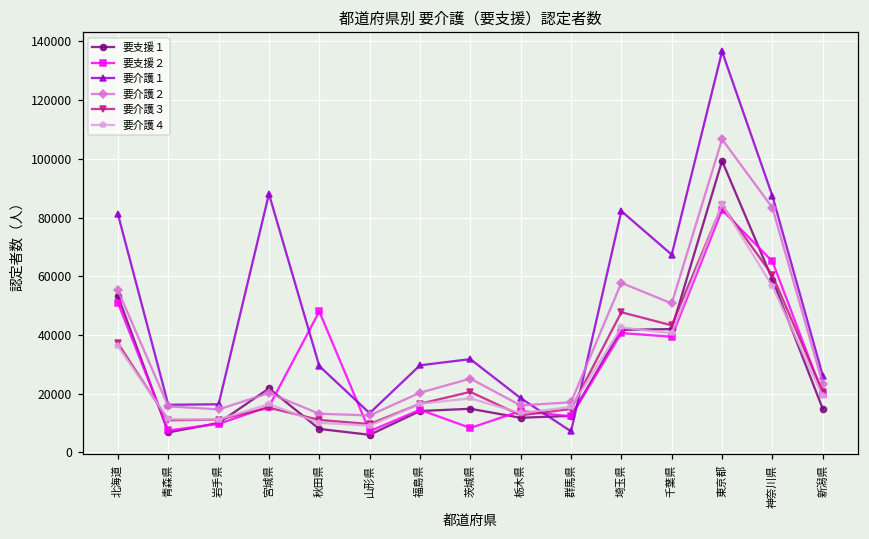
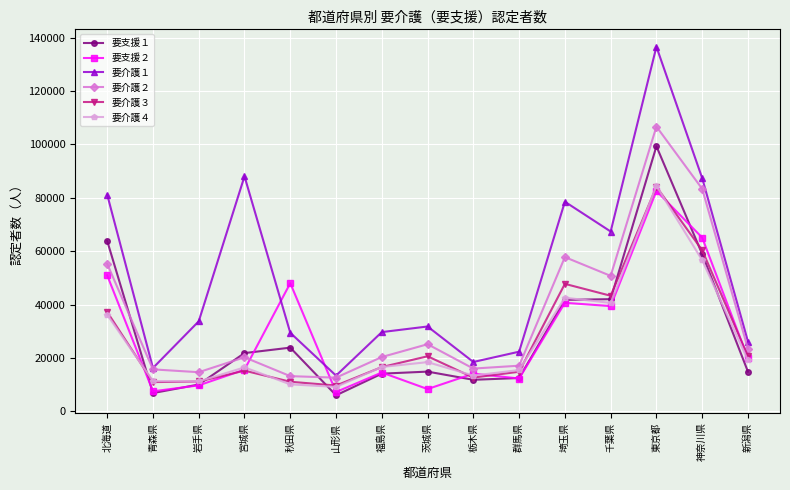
  {
    "要支援１": {
-     "北海道": 53000,
+     "北海道": 64000,
      "宮城県": 22000,
-     "秋田県": 8000,
+     "秋田県": 24000,
      "山形県": 6000,
      "茨城県": 15000,
      "千葉県": 42000,
      "東京都": 99000,
      "神奈川県": 59000,
      "新潟県": 15000
    },
    "要支援２": {
      "北海道": 51000,
      "秋田県": 48000,
      "山形県": 7000,
      "茨城県": 8000,
      "埼玉県": 41000,
      "千葉県": 39000,
      "東京都": 83000,
      "神奈川県": 65000
    },
    "要介護１": {
      "北海道": 81000,
-     "岩手県": 16000,
+     "岩手県": 34000,
      "宮城県": 88000,
      "秋田県": 29000,
      "福島県": 30000,
      "茨城県": 32000,
      "栃木県": 18000,
-     "群馬県": 7000,
-     "埼玉県": 82000,
+     "群馬県": 22000,
+     "埼玉県": 79000,
      "千葉県": 67000,
      "東京都": 137000,
      "神奈川県": 87000,
      "新潟県": 26000
    },
    "要介護３": {
      "北海道": 37000,
      "秋田県": 11000,
      "茨城県": 21000,
      "埼玉県": 48000,
      "千葉県": 43000,
      "神奈川県": 60000
    }
  }
